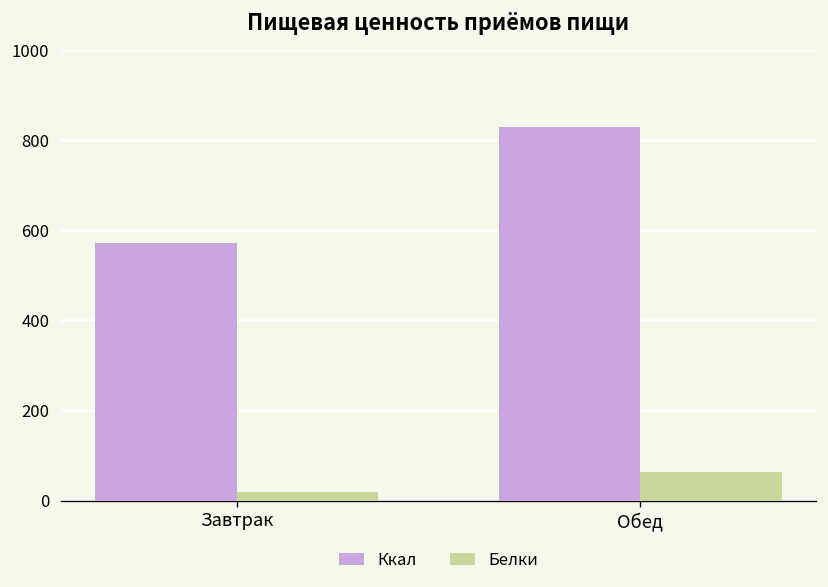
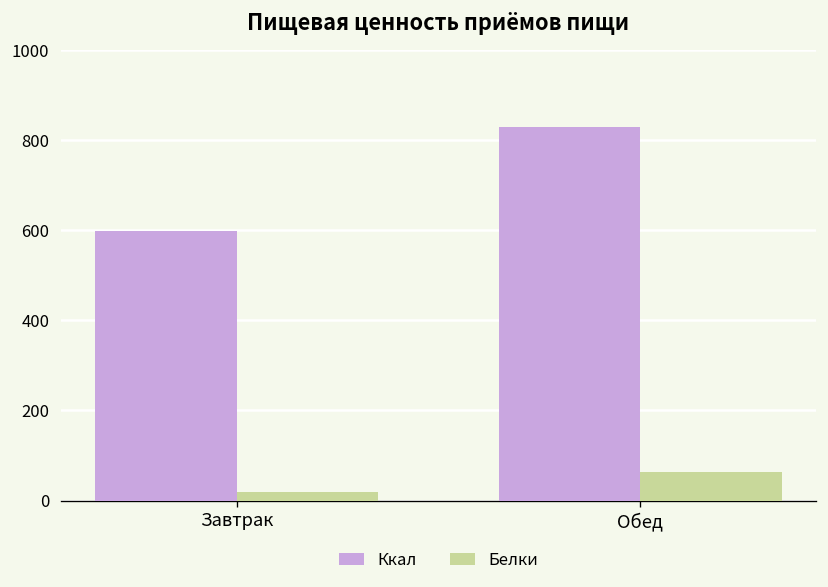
  {
    "Ккал": {
-     "Завтрак": 570,
+     "Завтрак": 600,
      "Обед": 830
    },
    "Белки": {
      "Завтрак": 20,
      "Обед": 60
    }
  }
